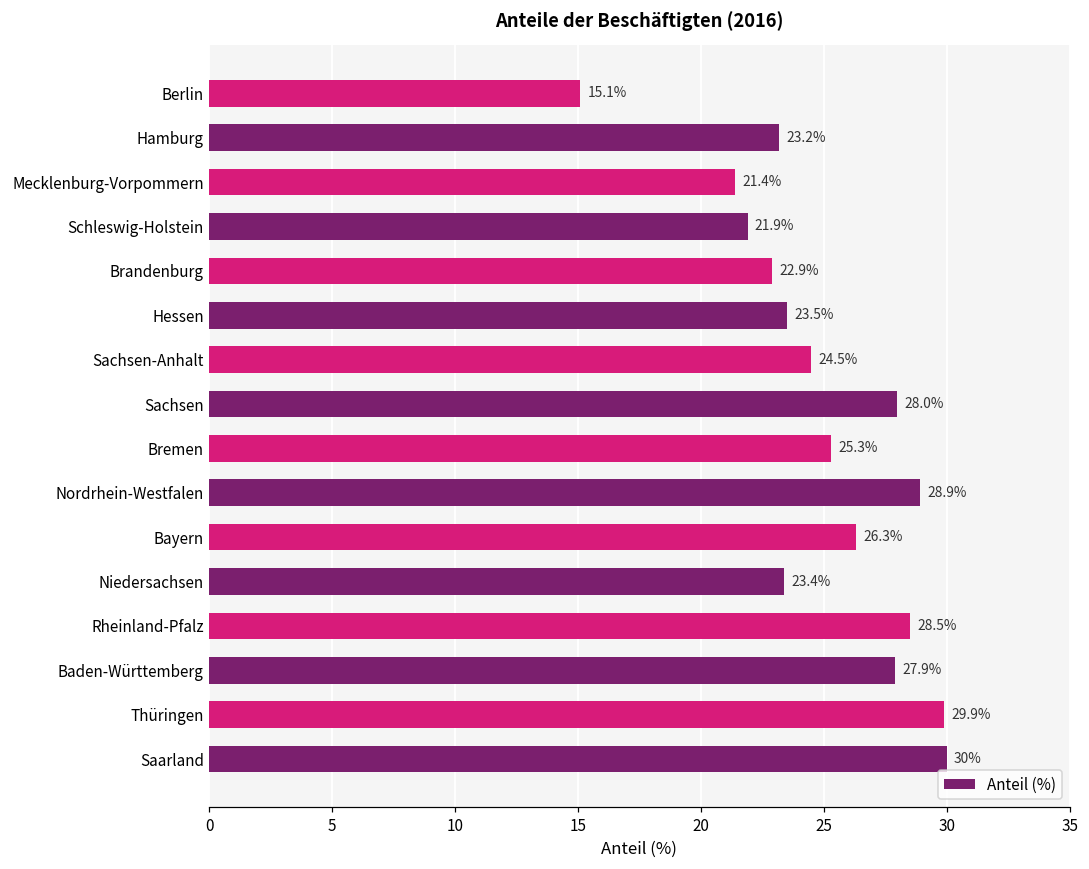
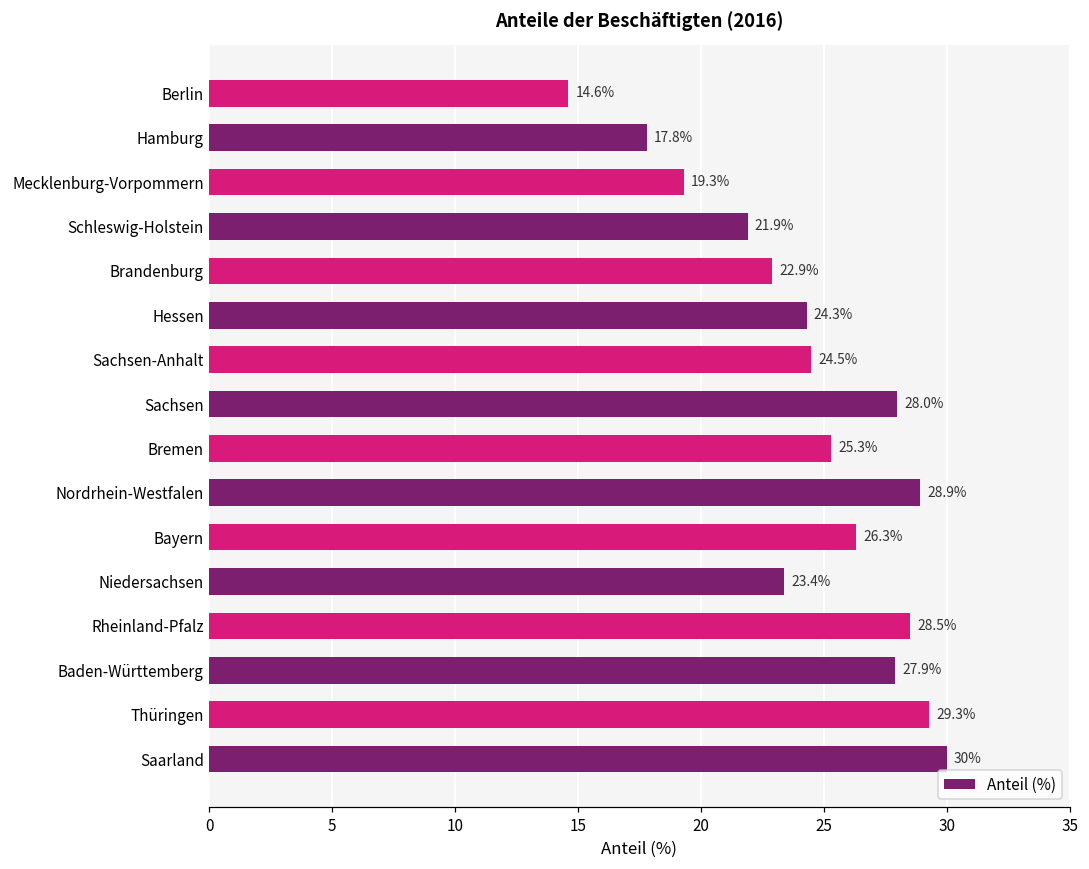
  {
-   "Berlin": "15.1%",
-   "Hamburg": "23.2%",
-   "Mecklenburg-Vorpommern": "21.4%",
+   "Berlin": "14.6%",
+   "Hamburg": "17.8%",
+   "Mecklenburg-Vorpommern": "19.3%",
    "Schleswig-Holstein": "21.9%",
    "Brandenburg": "22.9%",
-   "Hessen": "23.5%",
+   "Hessen": "24.3%",
    "Sachsen-Anhalt": "24.5%",
    "Sachsen": "28.0%",
    "Bremen": "25.3%",
    "Nordrhein-Westfalen": "28.9%",
    "Bayern": "26.3%",
    "Niedersachsen": "23.4%",
    "Rheinland-Pfalz": "28.5%",
    "Baden-Württemberg": "27.9%",
-   "Thüringen": "29.9%",
+   "Thüringen": "29.3%",
    "Saarland": "30%"
  }
